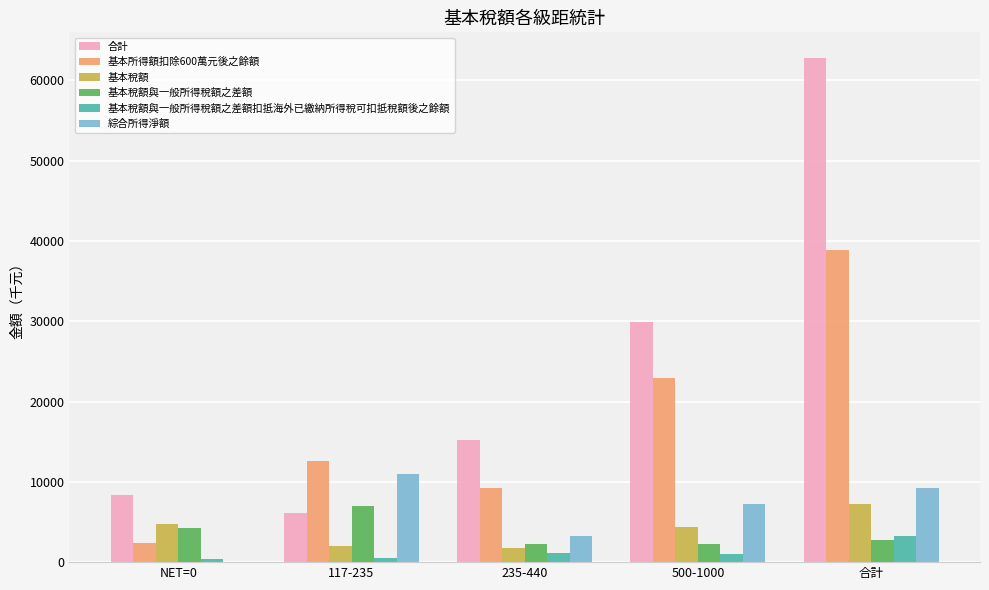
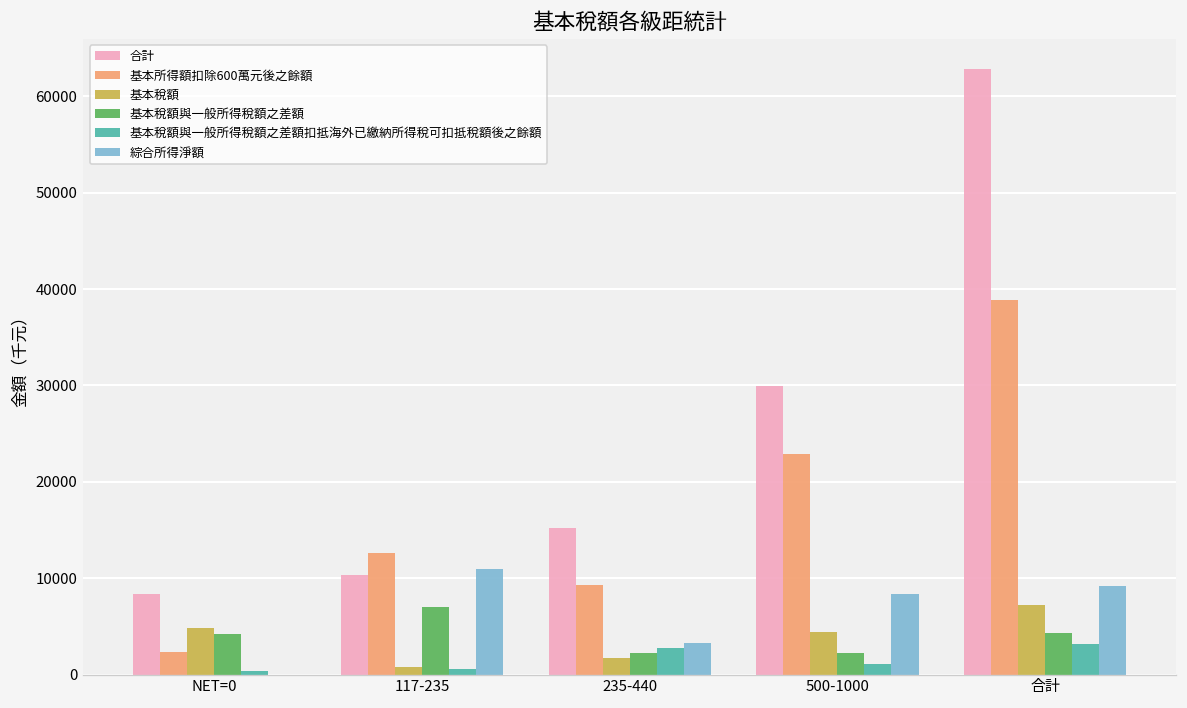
  {
    "合計": {
      "NET=0": 8000,
-     "117-235": 6000,
+     "117-235": 10000,
      "235-440": 15000,
      "500-1000": 30000,
      "合計": 63000
    },
    "基本所得額扣除600萬元後之餘額": {
      "NET=0": 2000,
      "117-235": 13000,
      "235-440": 9000,
      "500-1000": 23000,
      "合計": 39000
    },
    "基本稅額": {
      "NET=0": 5000,
-     "117-235": 2000,
+     "117-235": 1000,
      "235-440": 2000,
      "500-1000": 4000,
      "合計": 7000
    },
    "基本稅額與一般所得稅額之差額": {
      "NET=0": 4000,
      "117-235": 7000,
      "235-440": 2000,
      "500-1000": 2000,
-     "合計": 3000
+     "合計": 4000
    },
    "基本稅額與一般所得稅額之差額扣抵海外已繳納所得稅可扣抵稅額後之餘額": {
      "NET=0": 0,
      "117-235": 1000,
-     "235-440": 1000,
+     "235-440": 3000,
      "500-1000": 1000,
      "合計": 3000
    },
    "綜合所得淨額": {
      "NET=0": 0,
      "117-235": 11000,
      "235-440": 3000,
-     "500-1000": 7000,
+     "500-1000": 8000,
      "合計": 9000
    }
  }
